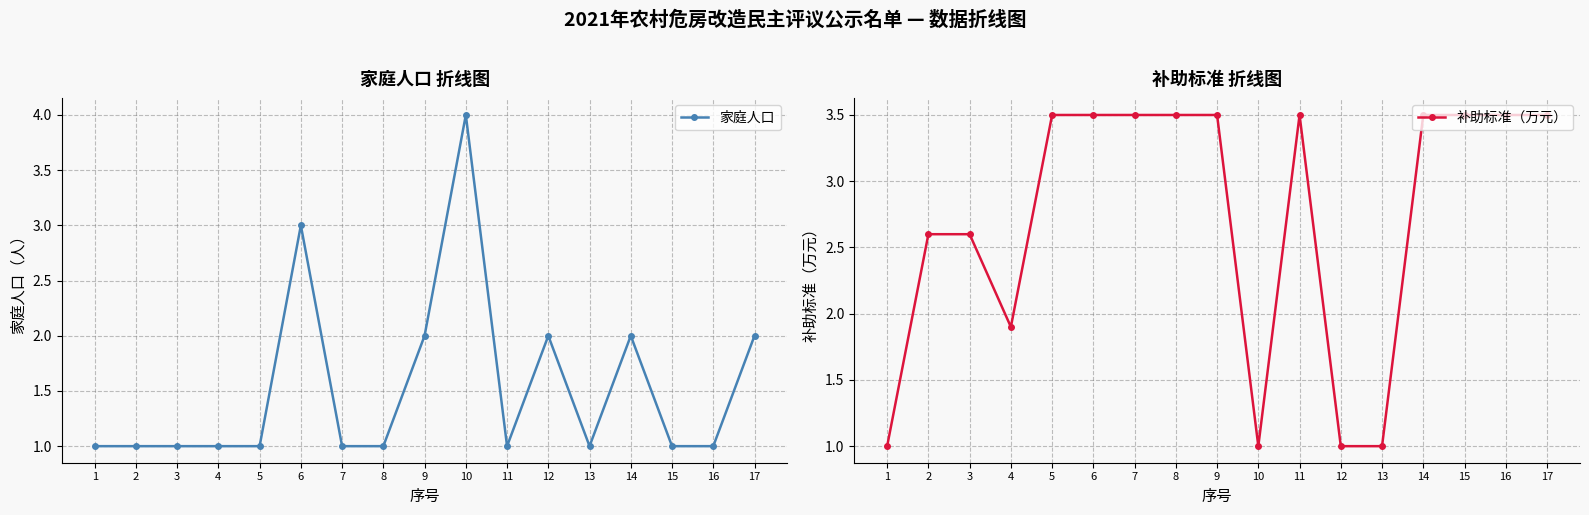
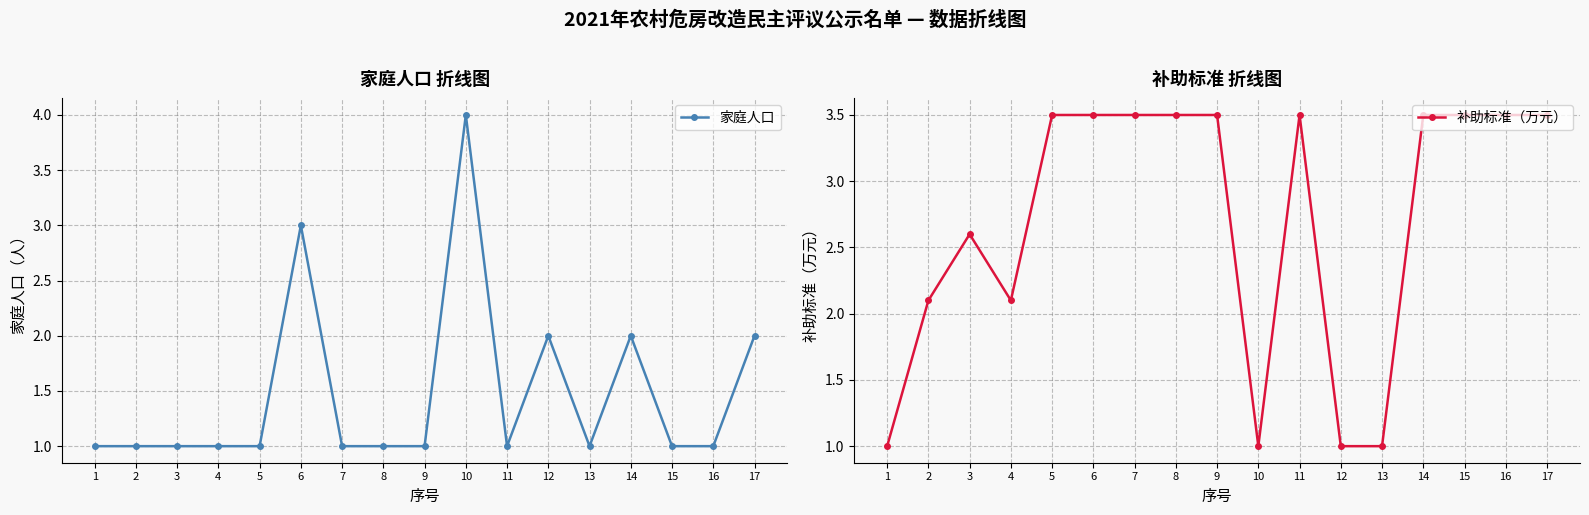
  {
    "家庭人口 折线图": {
      "1": 1,
      "2": 1,
      "3": 1,
      "4": 1,
      "5": 1,
      "6": 3,
      "7": 1,
      "8": 1,
-     "9": 2,
+     "9": 1,
      "10": 4,
      "11": 1,
      "12": 2,
      "13": 1,
      "14": 2,
      "15": 1,
      "16": 1,
      "17": 2
    },
    "补助标准 折线图": {
      "1": 1.0,
-     "2": 2.6,
+     "2": 2.1,
      "3": 2.6,
-     "4": 1.9,
+     "4": 2.1,
      "5": 3.5,
      "6": 3.5,
      "7": 3.5,
      "8": 3.5,
      "9": 3.5,
      "10": 1.0,
      "11": 3.5,
      "12": 1.0,
      "13": 1.0
    }
  }
